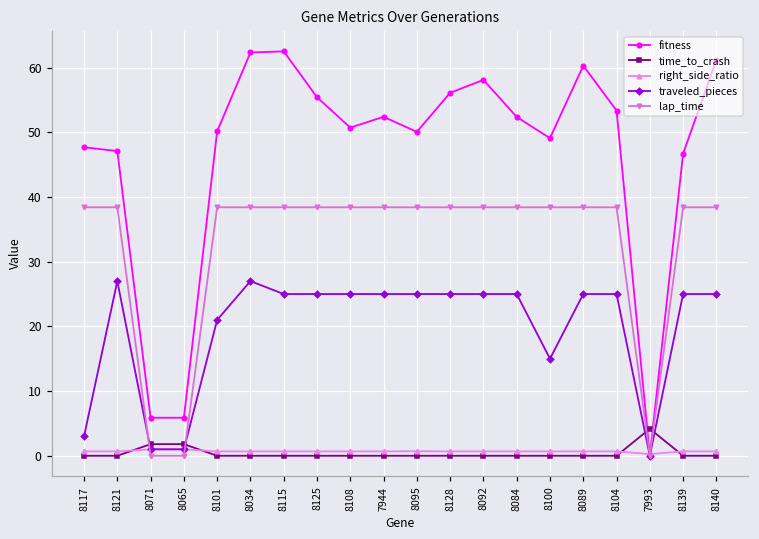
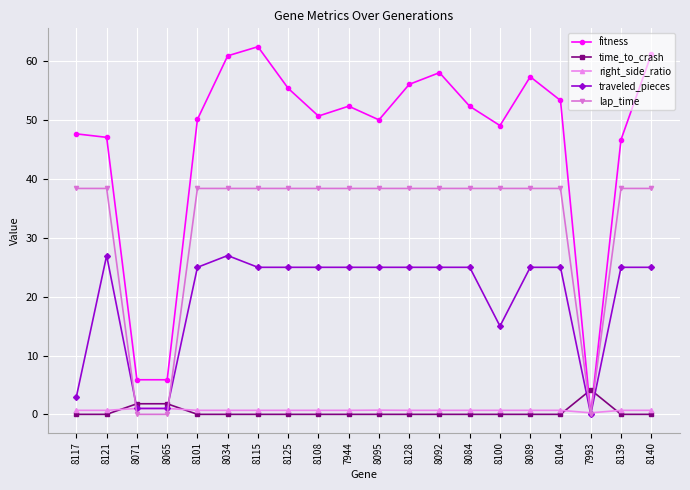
  {
    "fitness": {
      "8117": 48,
      "8121": 47,
      "8071": 6,
      "8065": 6,
      "8101": 50,
-     "8034": 62,
+     "8034": 61,
      "8115": 63,
      "8125": 55,
      "8108": 51,
      "7944": 52,
      "8095": 50,
      "8128": 56,
      "8092": 58,
      "8084": 52,
      "8100": 49,
-     "8089": 60,
+     "8089": 57,
      "8104": 53,
      "8139": 47
    },
    "time_to_crash": {
      "8117": 0,
      "8121": 0,
      "8071": 2,
      "8065": 2,
      "8101": 0,
      "8034": 0,
      "8115": 0,
      "8125": 0,
      "8108": 0,
      "7944": 0,
      "8095": 0,
      "8128": 0,
      "8092": 0,
      "8084": 0,
      "8100": 0,
      "8089": 0,
      "8104": 0,
      "7993": 4,
      "8139": 0,
      "8140": 0
    },
    "traveled_pieces": {
      "8117": 3,
      "8121": 27,
-     "8101": 21,
+     "8101": 25,
      "8034": 27,
      "8115": 25,
      "8125": 25,
      "8108": 25,
      "7944": 25,
      "8095": 25,
      "8128": 25,
      "8092": 25,
      "8084": 25,
      "8100": 15,
      "8089": 25,
      "8104": 25,
      "8139": 25,
      "8140": 25
    }
  }
